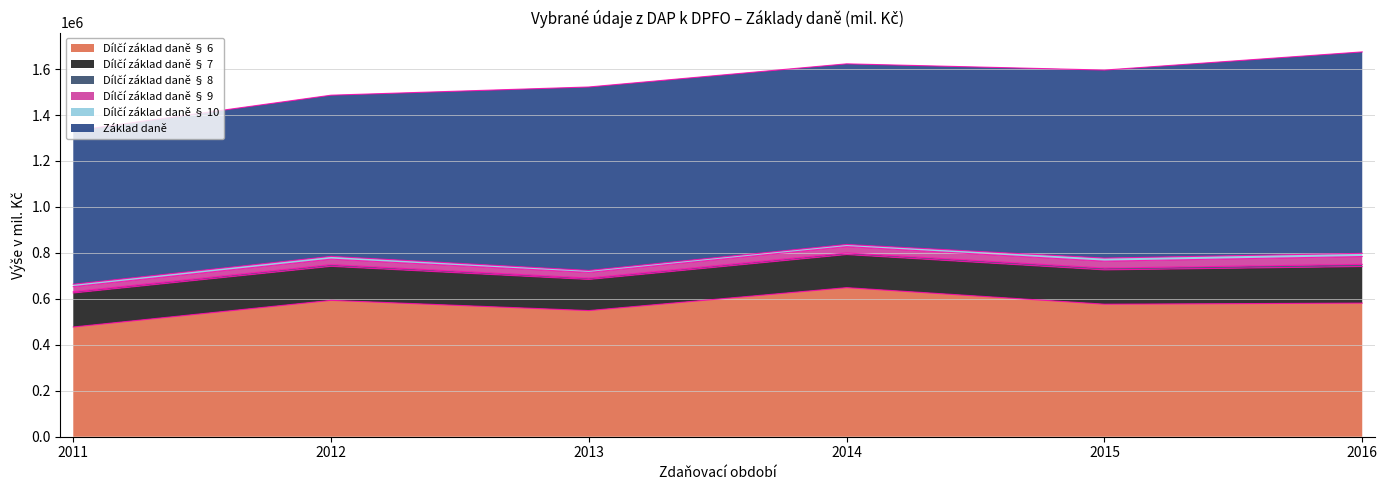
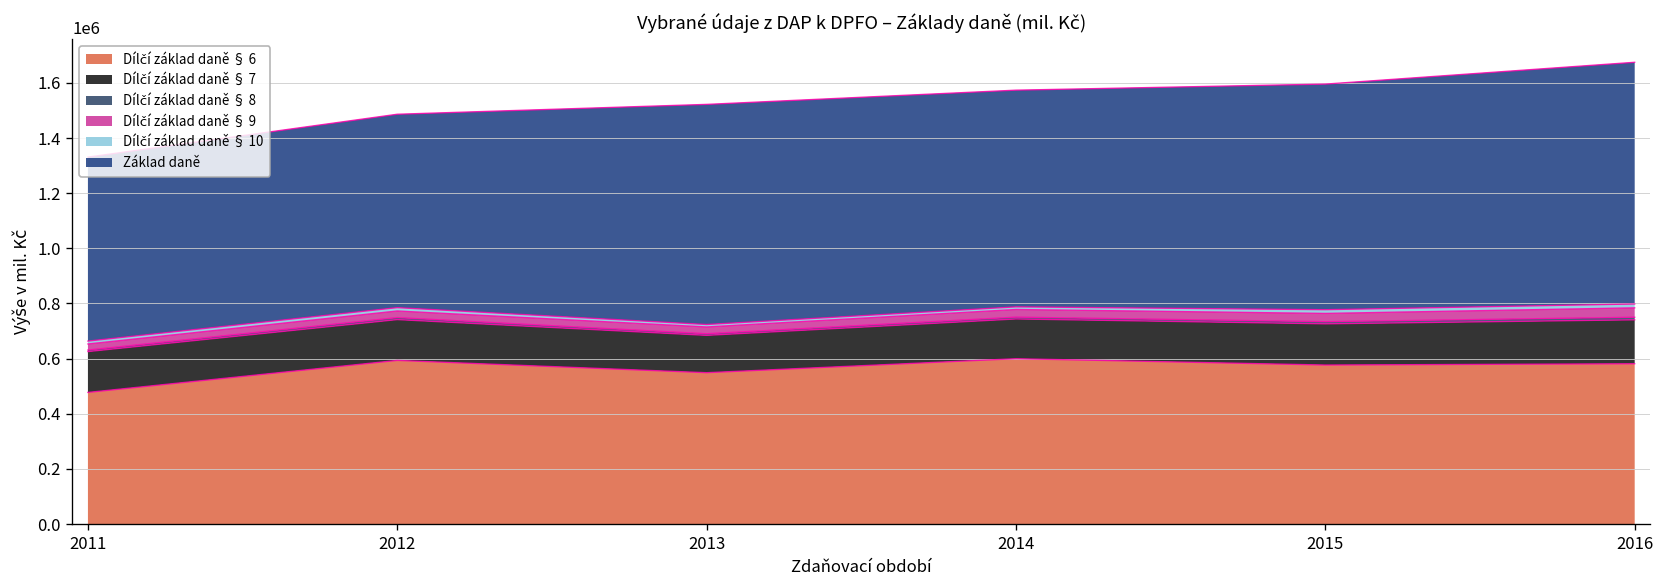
  {
    "Dílčí základ daně § 6": {
      "2011": 480000,
      "2012": 590000,
      "2013": 550000,
-     "2014": 650000,
+     "2014": 600000,
      "2015": 580000,
      "2016": 580000
    },
    "Dílčí základ daně § 9": {
      "2012": 20000,
      "2015": 30000,
      "2016": 30000
    },
    "Dílčí základ daně § 10": {
      "2012": 10000,
      "2015": 10000,
      "2016": 10000
    }
  }
